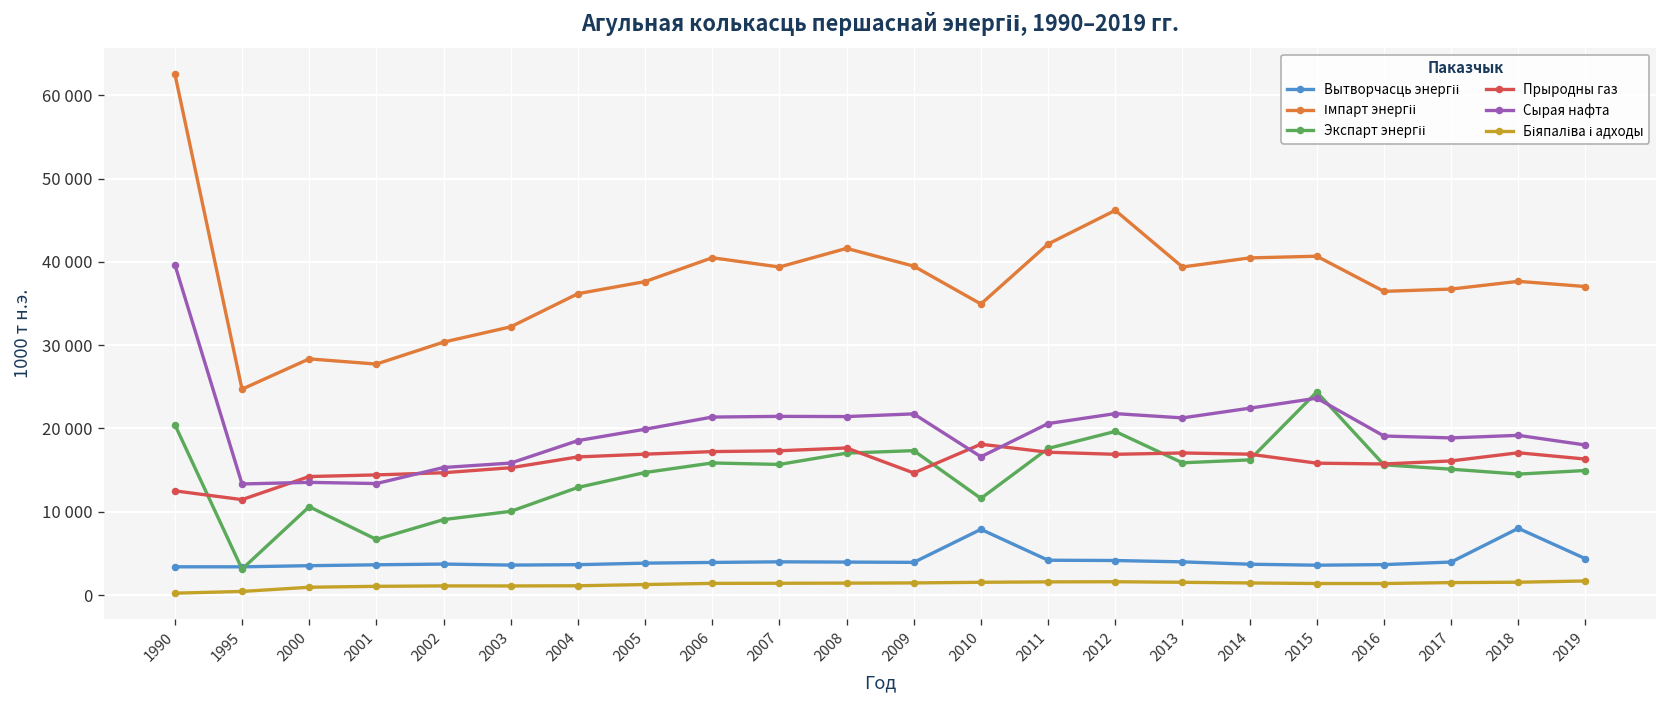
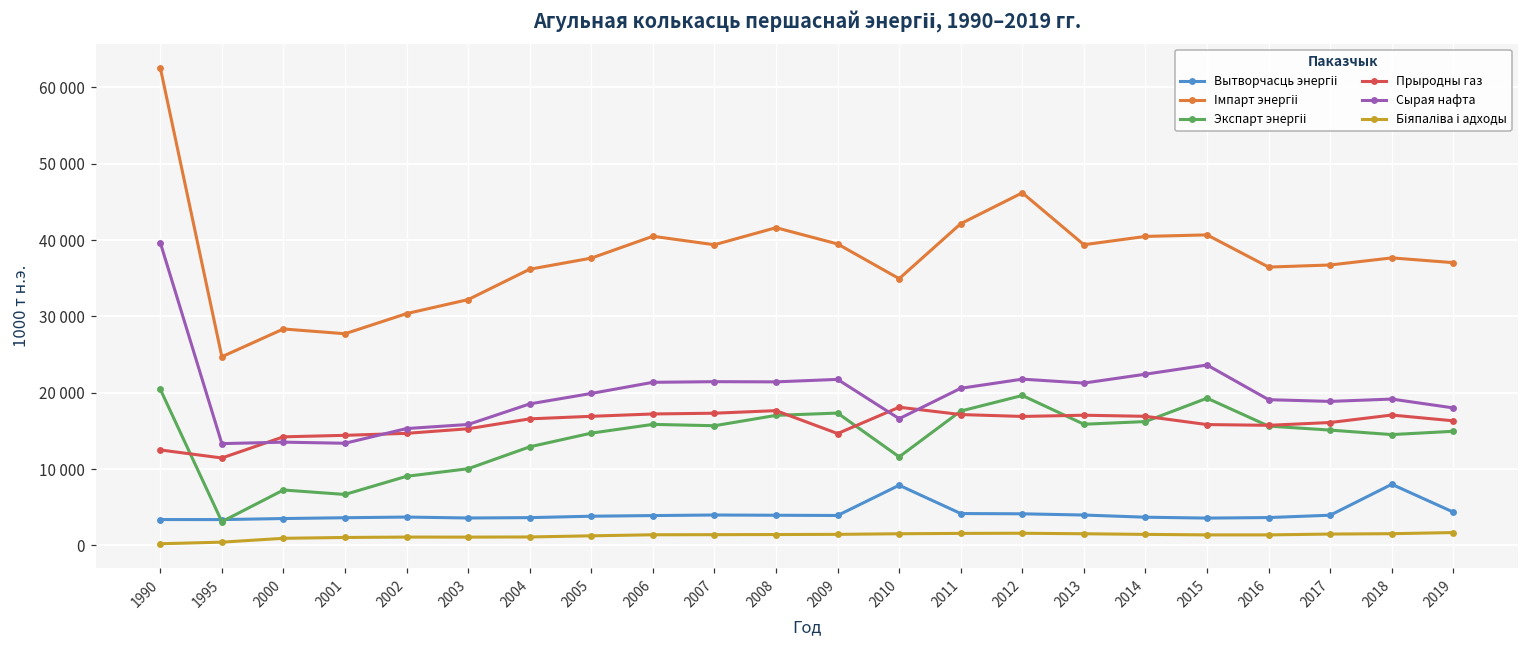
  {
    "Вытворчасць энергіі": {
      "1990": 3000,
      "2000": 4000,
      "2001": 4000,
      "2002": 4000,
      "2003": 4000,
      "2004": 4000,
      "2005": 4000,
      "2006": 4000,
      "2007": 4000,
      "2008": 4000,
      "2009": 4000,
      "2010": 8000,
      "2011": 4000,
      "2012": 4000,
      "2013": 4000,
      "2014": 4000,
      "2015": 4000,
      "2016": 4000,
      "2017": 4000,
      "2018": 8000,
      "2019": 4000
    },
    "Экспарт энергіі": {
      "1990": 20000,
-     "2000": 11000,
+     "2000": 7000,
      "2001": 7000,
      "2002": 9000,
      "2003": 10000,
      "2004": 13000,
      "2005": 15000,
      "2006": 16000,
      "2007": 16000,
      "2008": 17000,
      "2009": 17000,
      "2010": 12000,
      "2011": 18000,
      "2012": 20000,
      "2013": 16000,
      "2014": 16000,
-     "2015": 24000,
+     "2015": 19000,
      "2017": 15000,
      "2018": 15000,
      "2019": 15000
    },
    "Сырая нафта": {
      "1990": 40000,
      "1995": 13000,
      "2000": 14000,
      "2001": 13000,
      "2002": 15000,
      "2003": 16000,
      "2004": 19000,
      "2005": 20000,
      "2006": 21000,
      "2007": 21000,
      "2008": 21000,
      "2009": 22000,
      "2010": 17000,
      "2011": 21000,
      "2012": 22000,
      "2013": 21000,
      "2014": 22000,
      "2015": 24000,
      "2016": 19000,
      "2017": 19000,
      "2018": 19000,
      "2019": 18000
    }
  }
